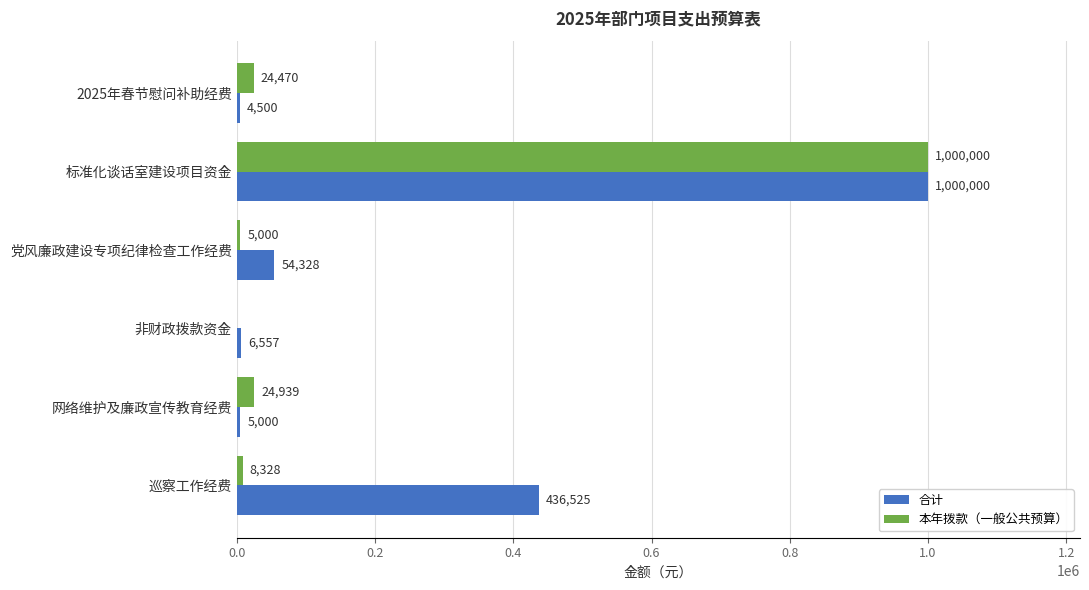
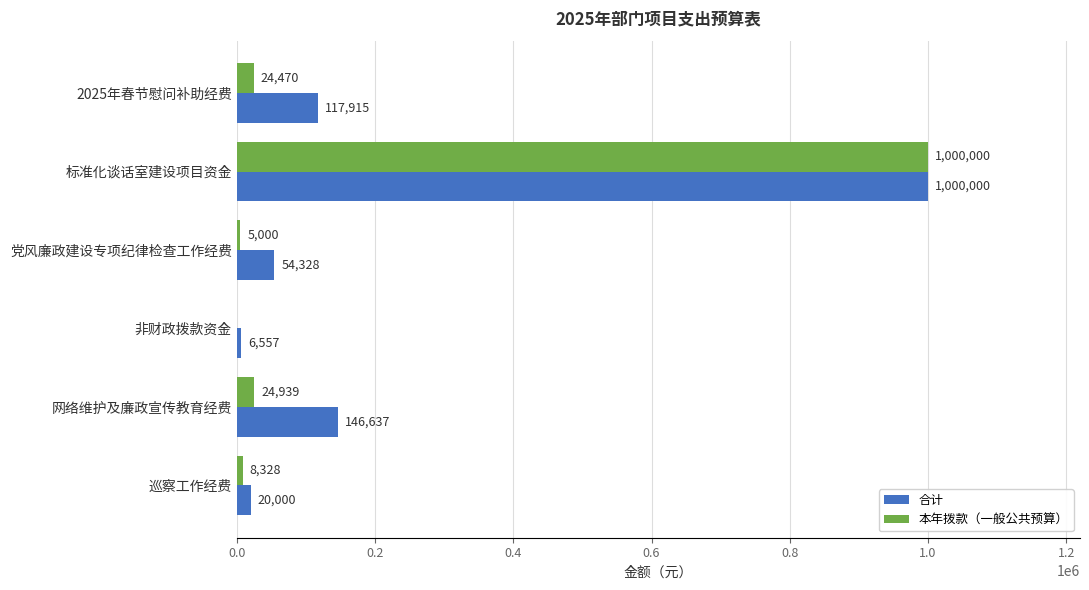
  {
    "合计": {
-     "2025年春节慰问补助经费": "4,500",
+     "2025年春节慰问补助经费": "117,915",
      "标准化谈话室建设项目资金": "1,000,000",
      "党风廉政建设专项纪律检查工作经费": "54,328",
      "非财政拨款资金": "6,557",
-     "网络维护及廉政宣传教育经费": "5,000",
-     "巡察工作经费": "436,525"
+     "网络维护及廉政宣传教育经费": "146,637",
+     "巡察工作经费": "20,000"
    },
    "本年拨款（一般公共预算）": {
      "2025年春节慰问补助经费": "24,470",
      "标准化谈话室建设项目资金": "1,000,000",
      "党风廉政建设专项纪律检查工作经费": "5,000",
      "网络维护及廉政宣传教育经费": "24,939",
      "巡察工作经费": "8,328"
    }
  }
